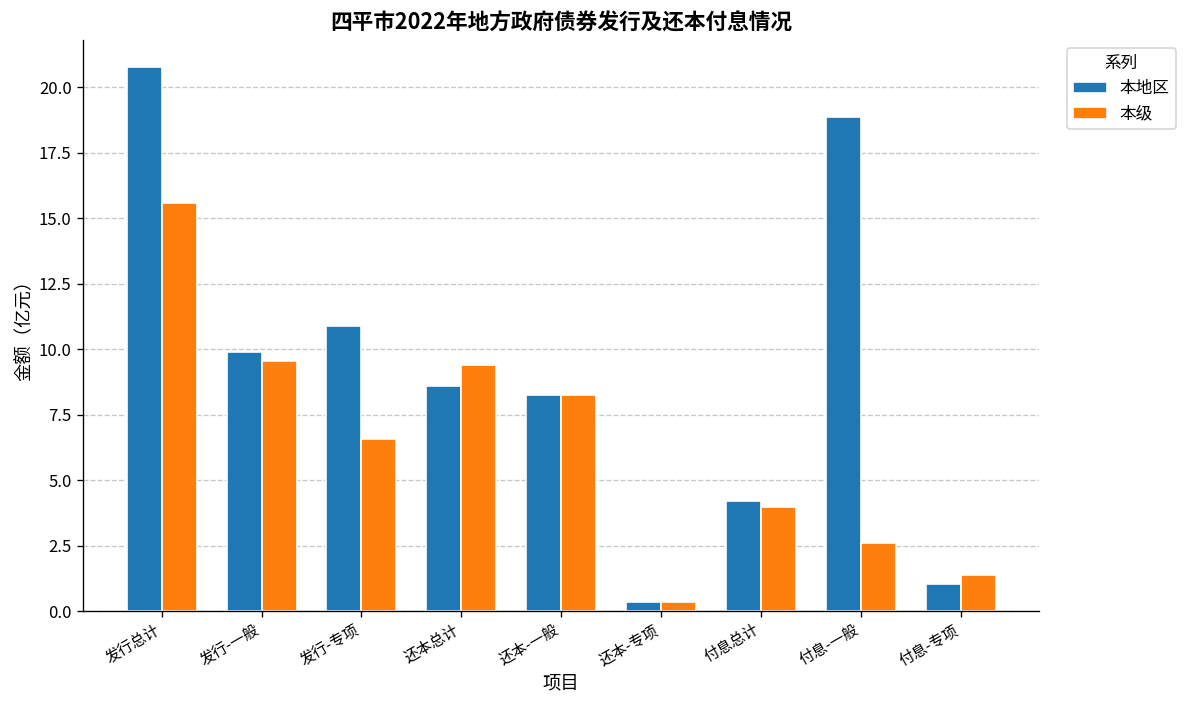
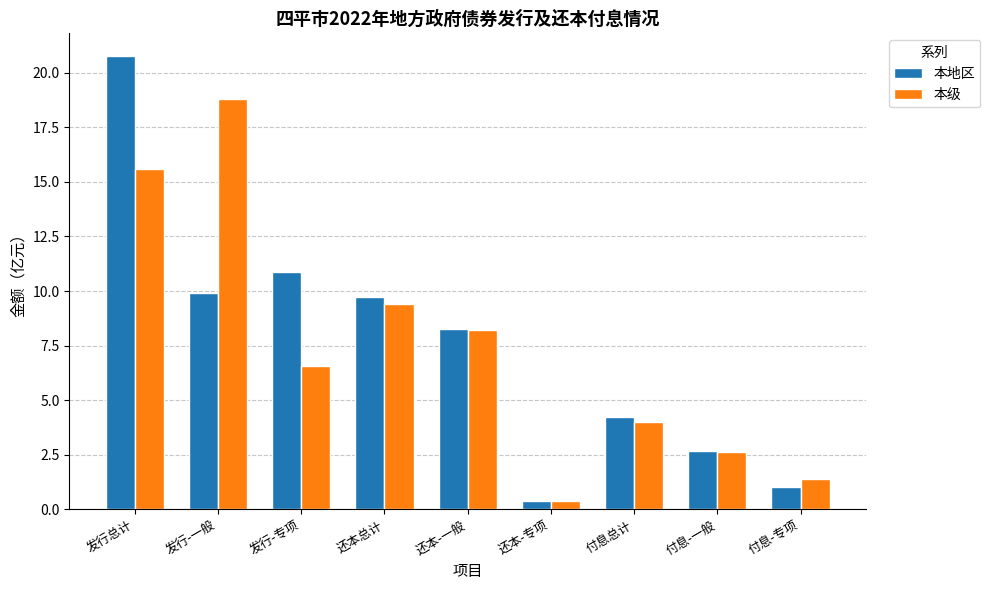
  {
    "本地区": {
      "发行总计": 20.8,
      "发行-一般": 9.9,
      "发行-专项": 10.9,
-     "还本总计": 8.6,
+     "还本总计": 9.7,
      "还本-一般": 8.3,
      "还本-专项": 0.4,
      "付息总计": 4.2,
-     "付息-一般": 18.9,
+     "付息-一般": 2.7,
      "付息-专项": 1.0
    },
    "本级": {
      "发行总计": 15.6,
-     "发行-一般": 9.6,
+     "发行-一般": 18.8,
      "发行-专项": 6.6,
      "还本总计": 9.4,
      "还本-一般": 8.2,
      "还本-专项": 0.4,
      "付息总计": 4.0,
      "付息-一般": 2.6,
      "付息-专项": 1.4
    }
  }
